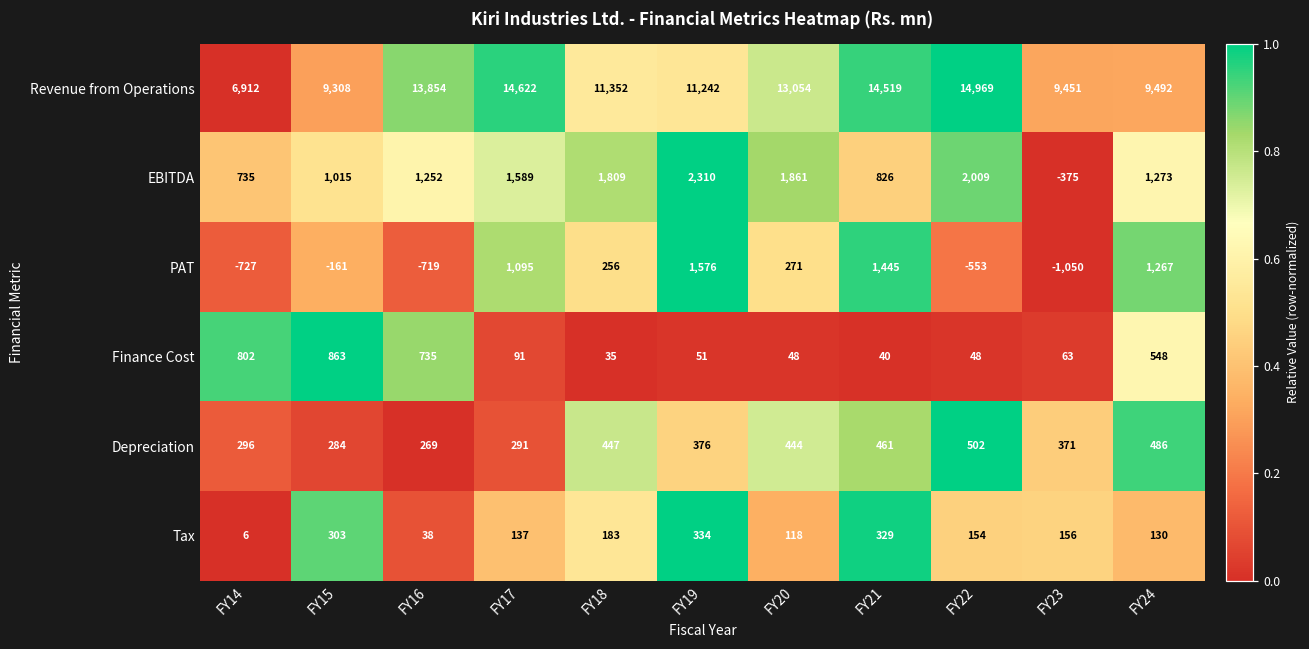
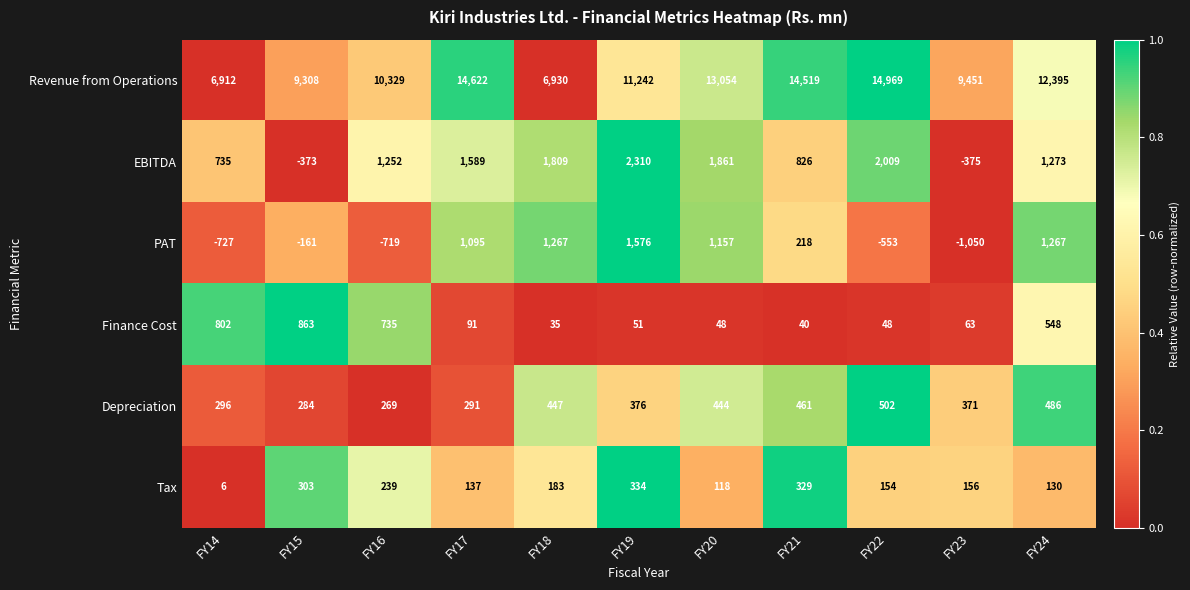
  {
    "Revenue from Operations": {
      "FY14": "6,912",
      "FY15": "9,308",
-     "FY16": "13,854",
+     "FY16": "10,329",
      "FY17": "14,622",
-     "FY18": "11,352",
+     "FY18": "6,930",
      "FY19": "11,242",
      "FY20": "13,054",
      "FY21": "14,519",
      "FY22": "14,969",
      "FY23": "9,451",
-     "FY24": "9,492"
+     "FY24": "12,395"
    },
    "EBITDA": {
      "FY14": "735",
-     "FY15": "1,015",
+     "FY15": "-373",
      "FY16": "1,252",
      "FY17": "1,589",
      "FY18": "1,809",
      "FY19": "2,310",
      "FY20": "1,861",
      "FY21": "826",
      "FY22": "2,009",
      "FY23": "-375",
      "FY24": "1,273"
    },
    "PAT": {
      "FY14": "-727",
      "FY15": "-161",
      "FY16": "-719",
      "FY17": "1,095",
-     "FY18": "256",
+     "FY18": "1,267",
      "FY19": "1,576",
-     "FY20": "271",
-     "FY21": "1,445",
+     "FY20": "1,157",
+     "FY21": "218",
      "FY22": "-553",
      "FY23": "-1,050",
      "FY24": "1,267"
    },
    "Finance Cost": {
      "FY14": "802",
      "FY15": "863",
      "FY16": "735",
      "FY17": "91",
      "FY18": "35",
      "FY19": "51",
      "FY20": "48",
      "FY21": "40",
      "FY22": "48",
      "FY23": "63",
      "FY24": "548"
    },
    "Depreciation": {
      "FY14": "296",
      "FY15": "284",
      "FY16": "269",
      "FY17": "291",
      "FY18": "447",
      "FY19": "376",
      "FY20": "444",
      "FY21": "461",
      "FY22": "502",
      "FY23": "371",
      "FY24": "486"
    },
    "Tax": {
      "FY14": "6",
      "FY15": "303",
-     "FY16": "38",
+     "FY16": "239",
      "FY17": "137",
      "FY18": "183",
      "FY19": "334",
      "FY20": "118",
      "FY21": "329",
      "FY22": "154",
      "FY23": "156",
      "FY24": "130"
    }
  }
